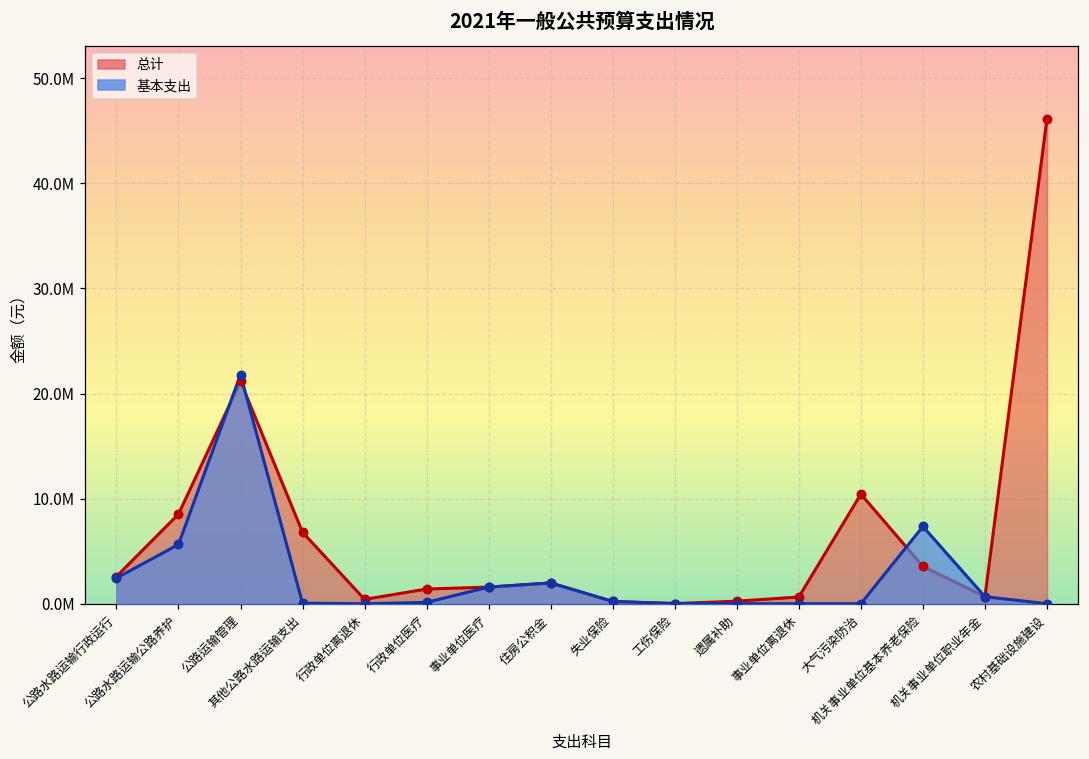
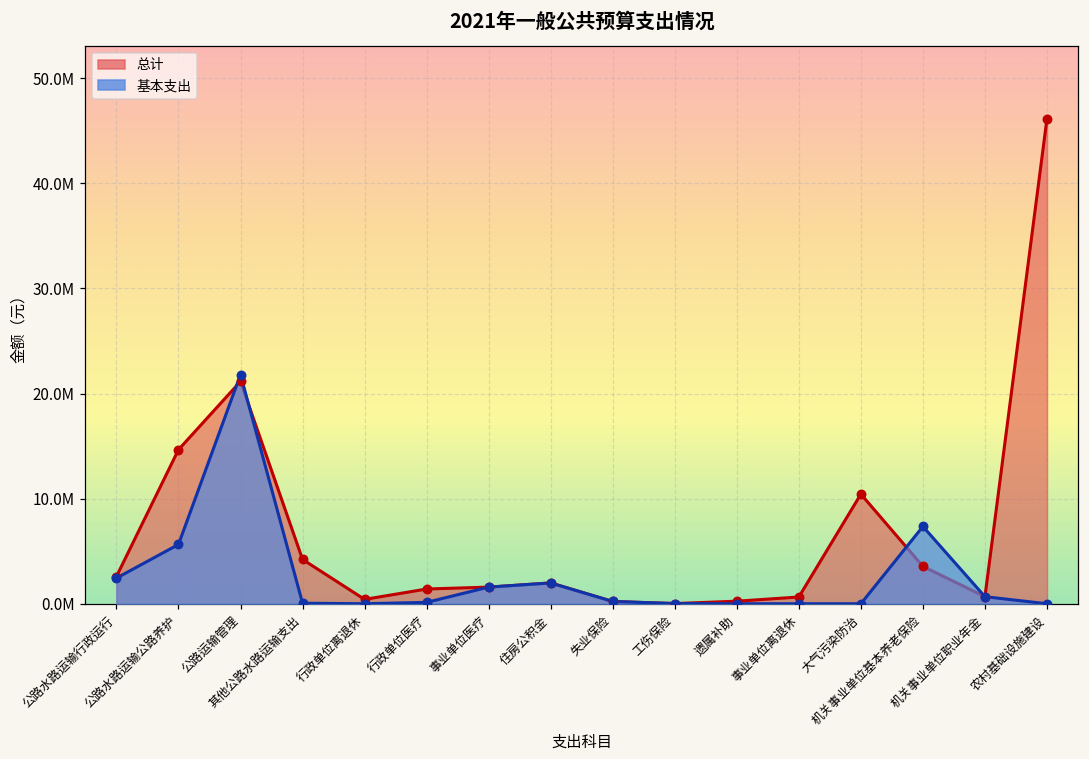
  {
    "总计": {
-     "公路水路运输公路养护": 9000000,
+     "公路水路运输公路养护": 15000000,
      "公路运输管理": 21000000,
-     "其他公路水路运输支出": 7000000,
+     "其他公路水路运输支出": 4000000,
      "行政单位离退休": 0,
      "行政单位医疗": 1000000,
      "事业单位离退休": 1000000,
      "大气污染防治": 10000000,
      "机关事业单位基本养老保险": 4000000,
      "农村基础设施建设": 46000000
    },
    "基本支出": {
      "公路水路运输公路养护": 6000000,
      "公路运输管理": 22000000,
      "其他公路水路运输支出": 0,
      "行政单位离退休": 0,
      "行政单位医疗": 0,
      "事业单位离退休": 0,
      "大气污染防治": 0,
      "机关事业单位基本养老保险": 7000000,
      "农村基础设施建设": 0
    }
  }
